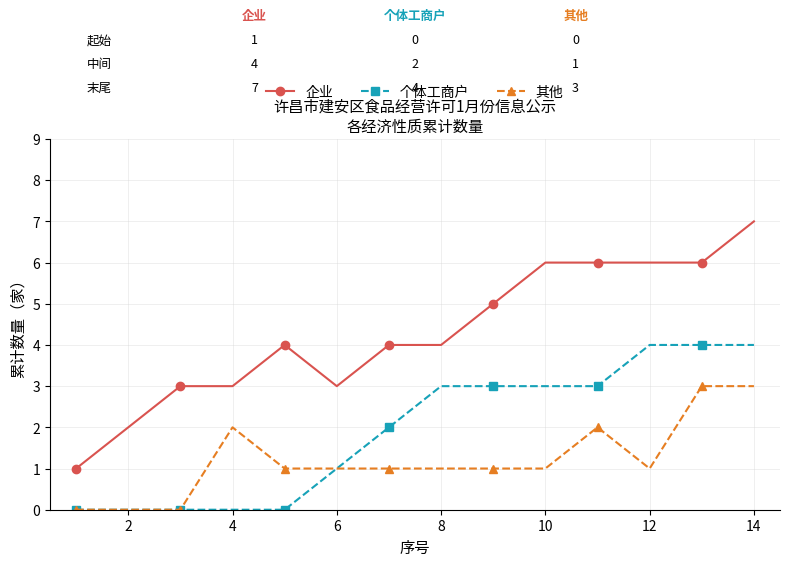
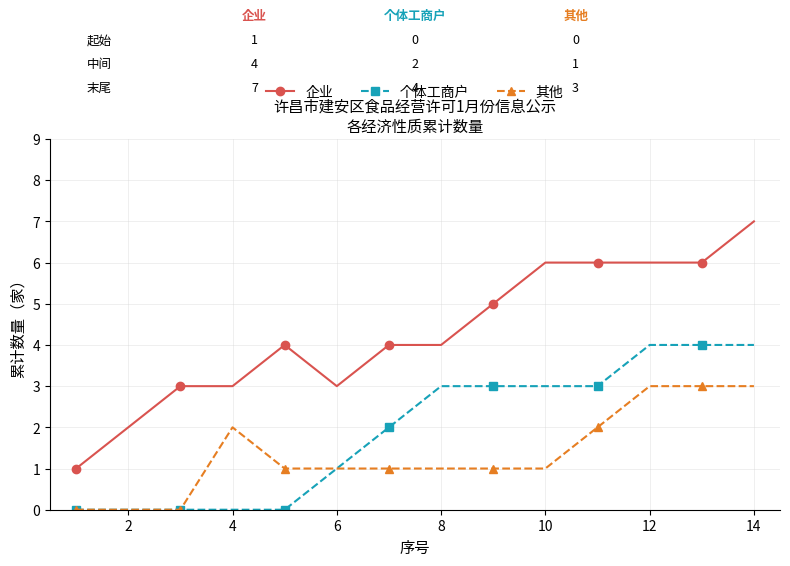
  {
    "企业": {
      "2": 2,
      "4": 3,
      "6": 3,
      "8": 4,
      "10": 6,
      "12": 6,
      "14": 7
    },
    "个体工商户": {
      "4": 0,
      "8": 3,
      "10": 3,
      "12": 4,
      "14": 4
    },
    "其他": {
      "4": 2,
      "8": 1,
      "10": 1,
-     "12": 1,
+     "12": 3,
      "14": 3
    }
  }
